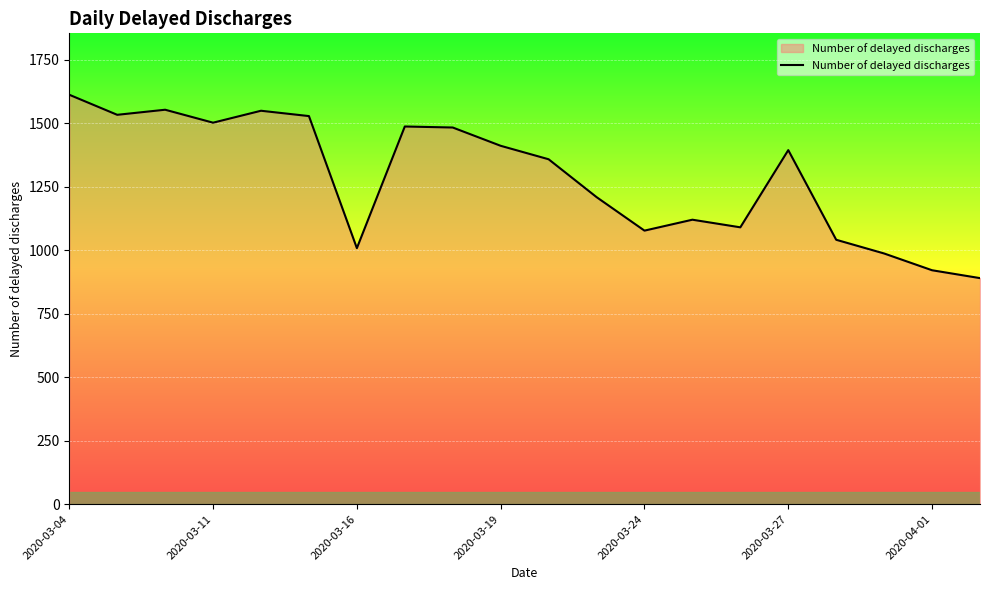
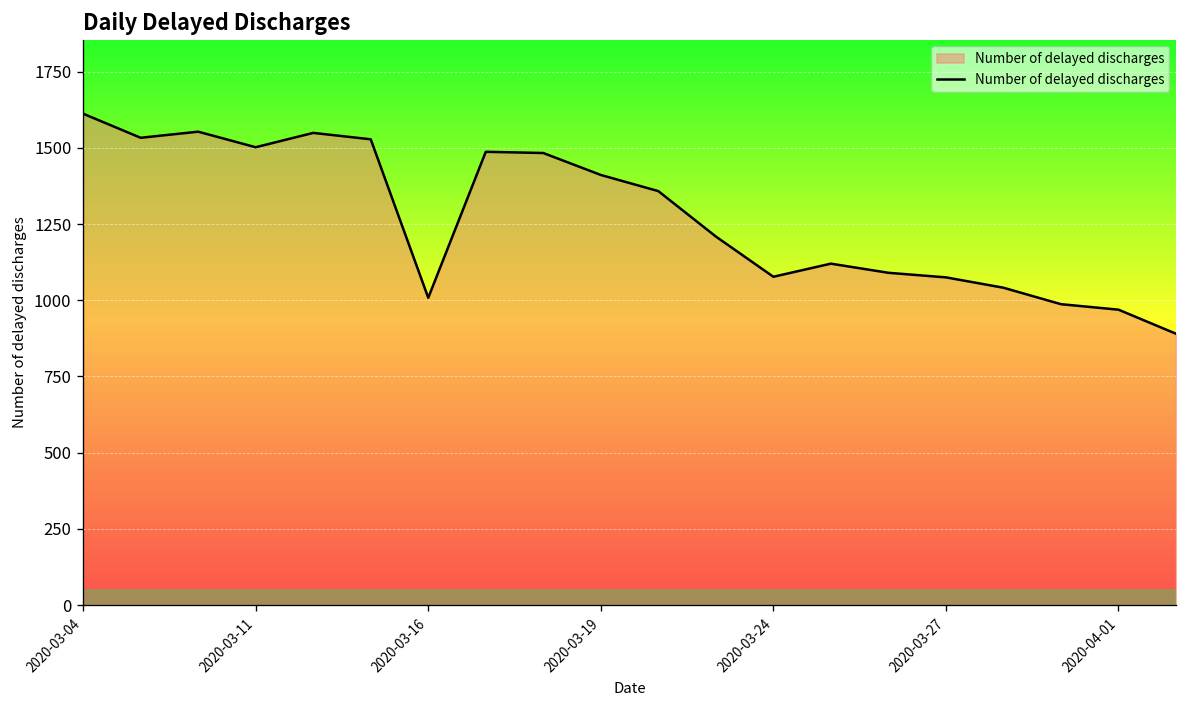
  {
    "2020-03-04": 1610,
    "2020-03-11": 1500,
    "2020-03-16": 1010,
    "2020-03-19": 1410,
    "2020-03-24": 1080,
-   "2020-03-27": 1390,
-   "2020-04-01": 920
+   "2020-03-27": 1080,
+   "2020-04-01": 970
  }
